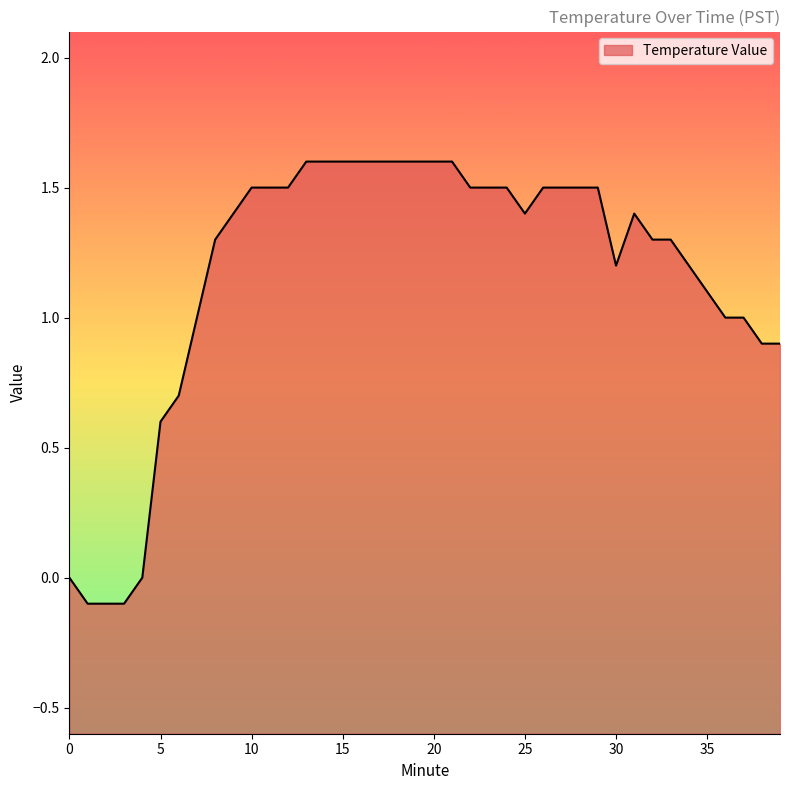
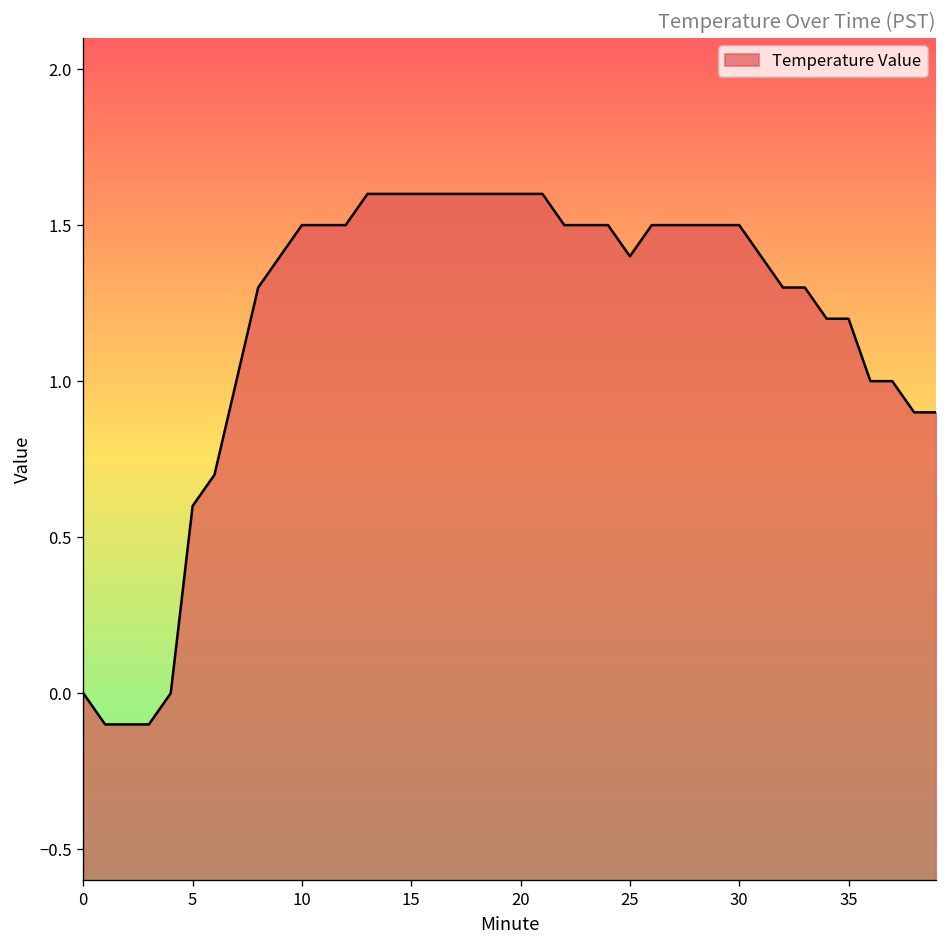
  {
    "0": 0.0,
    "5": 0.6,
    "10": 1.5,
    "15": 1.6,
    "20": 1.6,
    "25": 1.4,
-   "30": 1.2,
-   "35": 1.1
+   "30": 1.5,
+   "35": 1.2
  }
